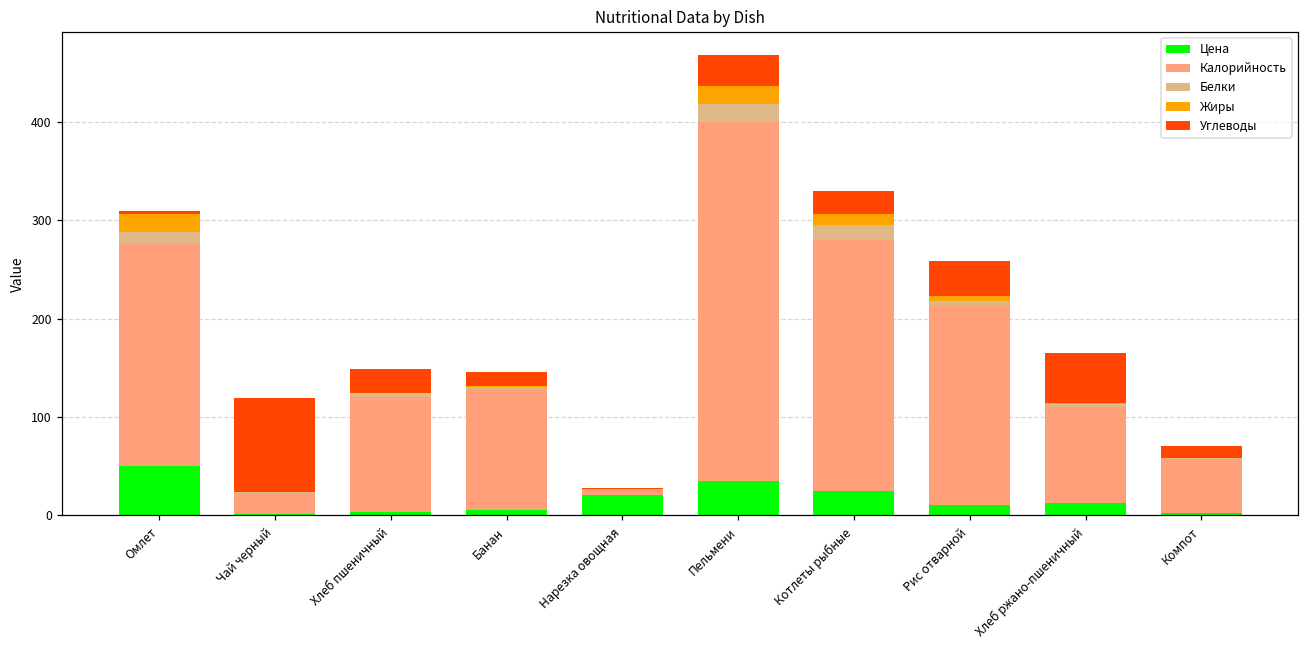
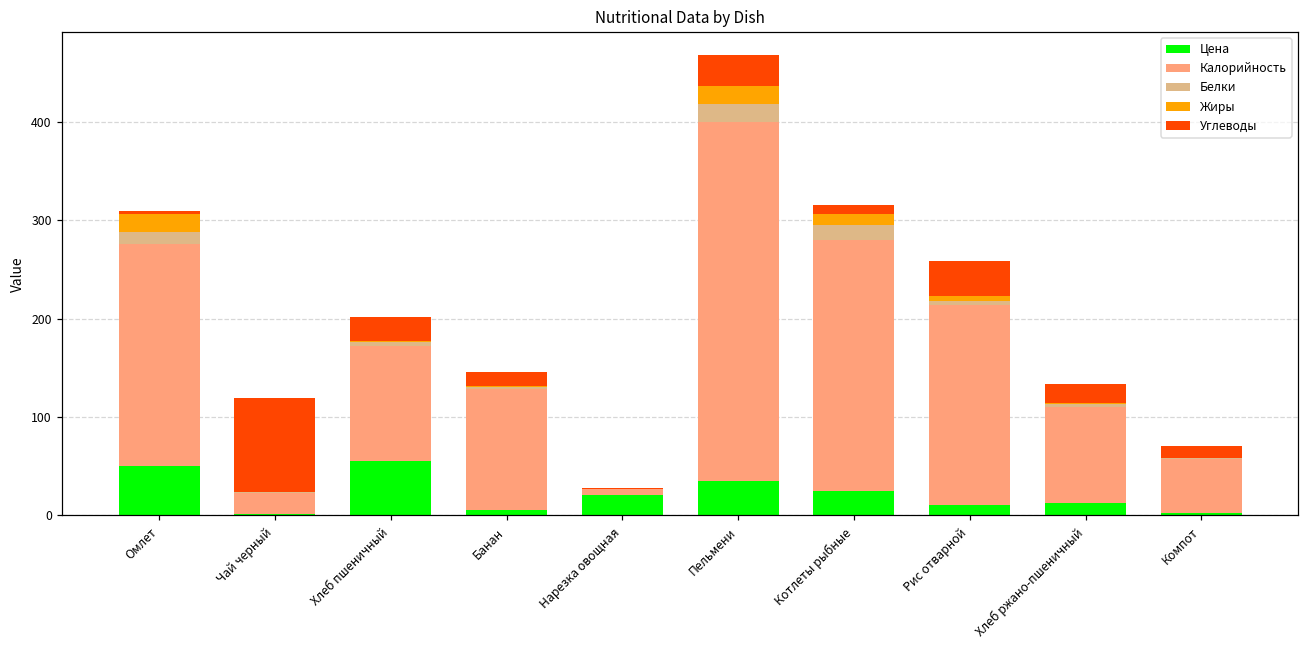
  {
    "Цена": {
      "Омлет": 50,
-     "Хлеб пшеничный": 0,
+     "Хлеб пшеничный": 60,
      "Банан": 10,
      "Нарезка овощная": 20,
      "Пельмени": 40,
      "Котлеты рыбные": 30,
      "Рис отварной": 10,
      "Хлеб ржано-пшеничный": 10,
      "Компот": 0
    },
    "Жиры": {
      "Омлет": 20,
      "Нарезка овощная": 0,
      "Пельмени": 20,
      "Котлеты рыбные": 10,
      "Рис отварной": 0
    },
    "Углеводы": {
      "Омлет": 0,
      "Чай черный": 100,
      "Хлеб пшеничный": 20,
      "Банан": 10,
      "Пельмени": 30,
-     "Котлеты рыбные": 20,
+     "Котлеты рыбные": 10,
      "Рис отварной": 40,
-     "Хлеб ржано-пшеничный": 50,
+     "Хлеб ржано-пшеничный": 20,
      "Компот": 10
    }
  }
